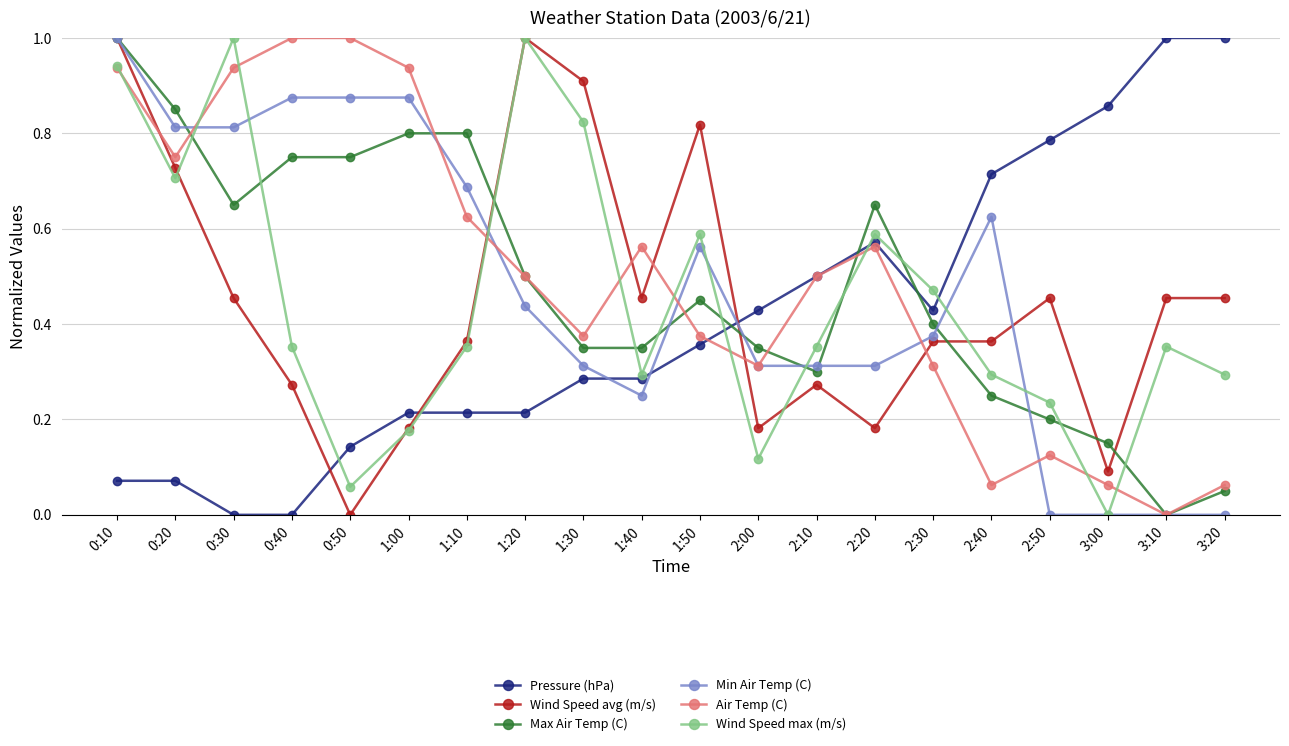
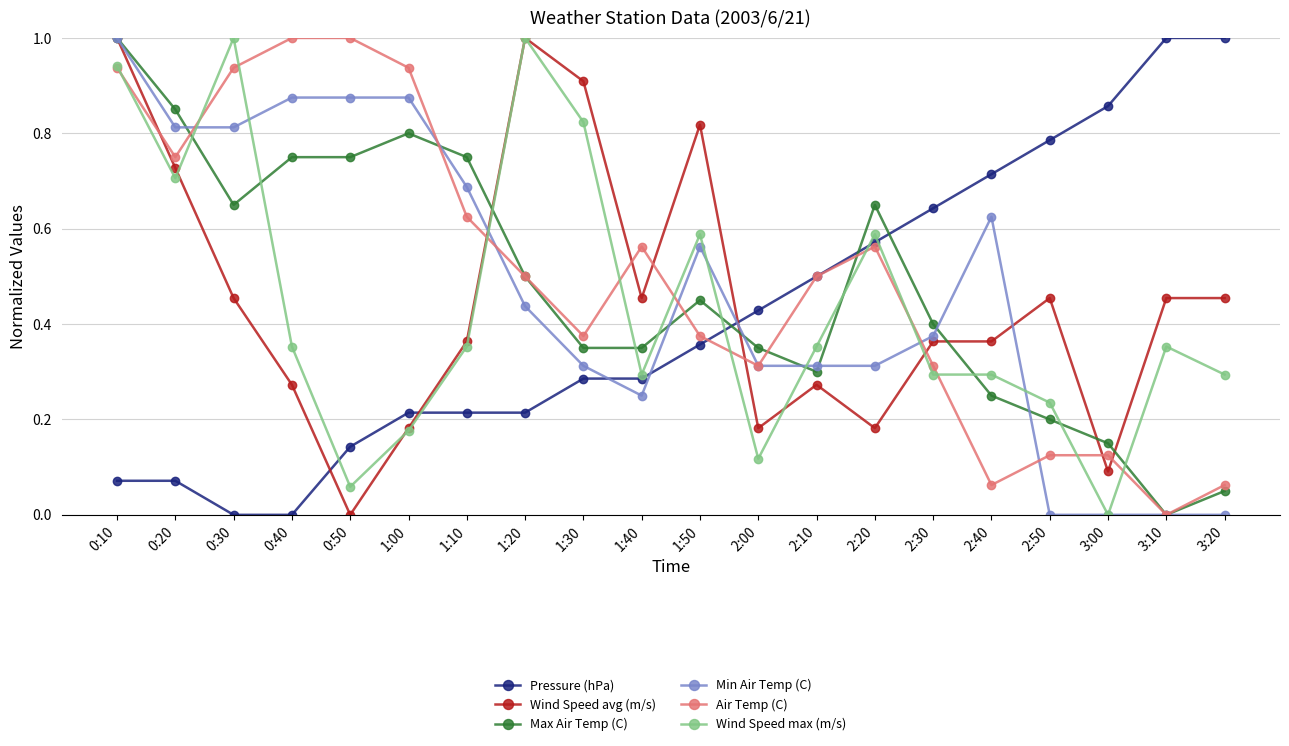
  {
    "Pressure (hPa)": {
      "0:10": 0.07,
      "0:20": 0.07,
      "0:30": 0.00,
      "0:40": 0.00,
      "0:50": 0.14,
      "1:00": 0.21,
      "1:10": 0.21,
      "1:20": 0.21,
      "1:30": 0.29,
      "1:40": 0.29,
      "1:50": 0.36,
      "2:00": 0.43,
      "2:20": 0.57,
-     "2:30": 0.43,
+     "2:30": 0.64,
      "2:40": 0.71,
      "2:50": 0.79,
      "3:00": 0.86,
      "3:10": 1.00,
      "3:20": 1.00
    },
    "Wind Speed avg (m/s)": {
      "0:20": 0.73,
      "0:30": 0.45,
      "0:40": 0.27,
      "0:50": 0.00,
      "1:10": 0.36,
      "1:30": 0.91,
      "1:40": 0.45,
      "1:50": 0.82,
      "2:00": 0.18,
      "2:10": 0.27,
      "2:20": 0.18,
      "2:30": 0.36,
      "2:40": 0.36,
      "2:50": 0.45,
      "3:00": 0.09,
      "3:10": 0.45,
      "3:20": 0.45
    },
    "Max Air Temp (C)": {
      "0:20": 0.85,
      "0:30": 0.65,
      "0:40": 0.75,
      "0:50": 0.75,
      "1:00": 0.80,
-     "1:10": 0.80,
+     "1:10": 0.75,
      "1:30": 0.35,
      "1:40": 0.35,
      "1:50": 0.45,
      "2:00": 0.35,
      "2:10": 0.30,
      "2:20": 0.65,
      "2:30": 0.40,
      "2:40": 0.25,
      "2:50": 0.20,
      "3:00": 0.15,
      "3:20": 0.05
    },
    "Min Air Temp (C)": {
      "0:20": 0.81,
      "0:30": 0.81,
      "0:40": 0.88,
      "0:50": 0.88,
      "1:00": 0.88,
      "1:10": 0.69,
      "1:20": 0.44,
      "1:30": 0.31,
      "1:40": 0.25,
      "1:50": 0.56,
      "2:10": 0.31,
      "2:20": 0.31,
      "2:30": 0.38,
      "2:40": 0.62,
      "2:50": 0.00,
      "3:20": 0.00
    },
    "Air Temp (C)": {
      "0:20": 0.75,
      "0:30": 0.94,
      "0:40": 1.00,
      "0:50": 1.00,
      "1:00": 0.94,
      "1:10": 0.63,
      "1:30": 0.37,
      "1:40": 0.56,
      "1:50": 0.37,
      "2:20": 0.56,
      "2:30": 0.31,
      "2:40": 0.06,
      "2:50": 0.12,
-     "3:00": 0.06,
+     "3:00": 0.12,
      "3:20": 0.06
    },
    "Wind Speed max (m/s)": {
      "0:20": 0.71,
      "0:30": 1.00,
      "0:40": 0.35,
      "0:50": 0.06,
      "1:10": 0.35,
      "1:30": 0.82,
      "1:40": 0.29,
      "1:50": 0.59,
      "2:00": 0.12,
      "2:10": 0.35,
      "2:20": 0.59,
-     "2:30": 0.47,
+     "2:30": 0.29,
      "2:40": 0.29,
      "2:50": 0.24,
      "3:10": 0.35,
      "3:20": 0.29
    }
  }
